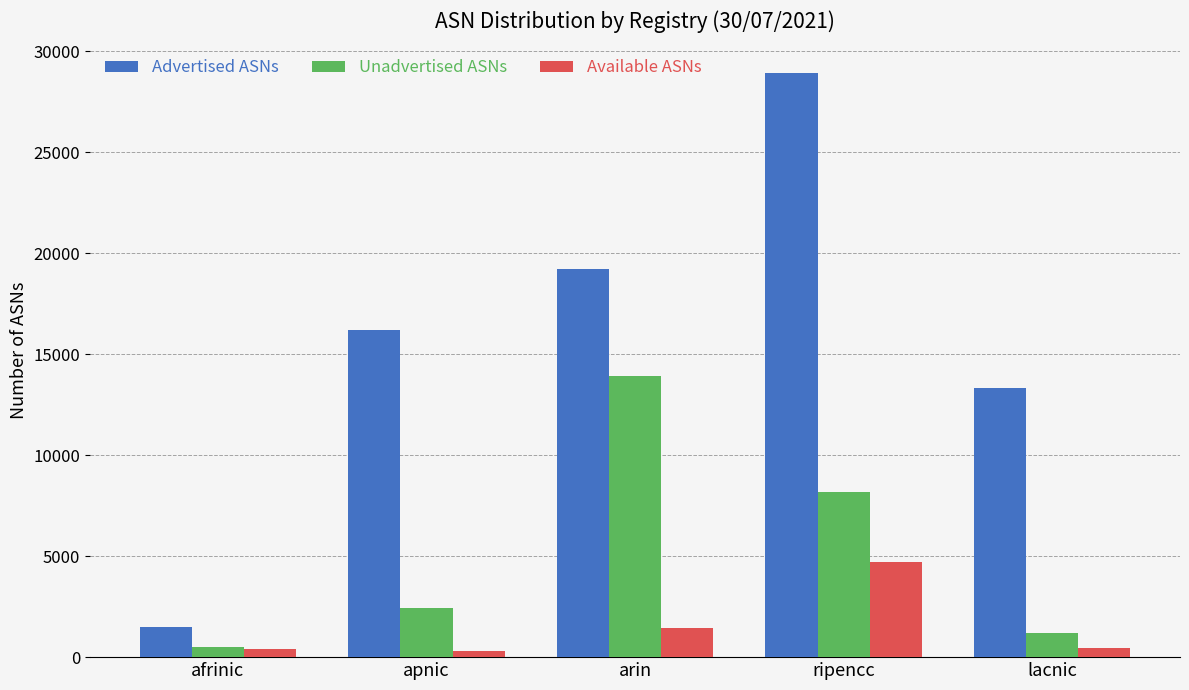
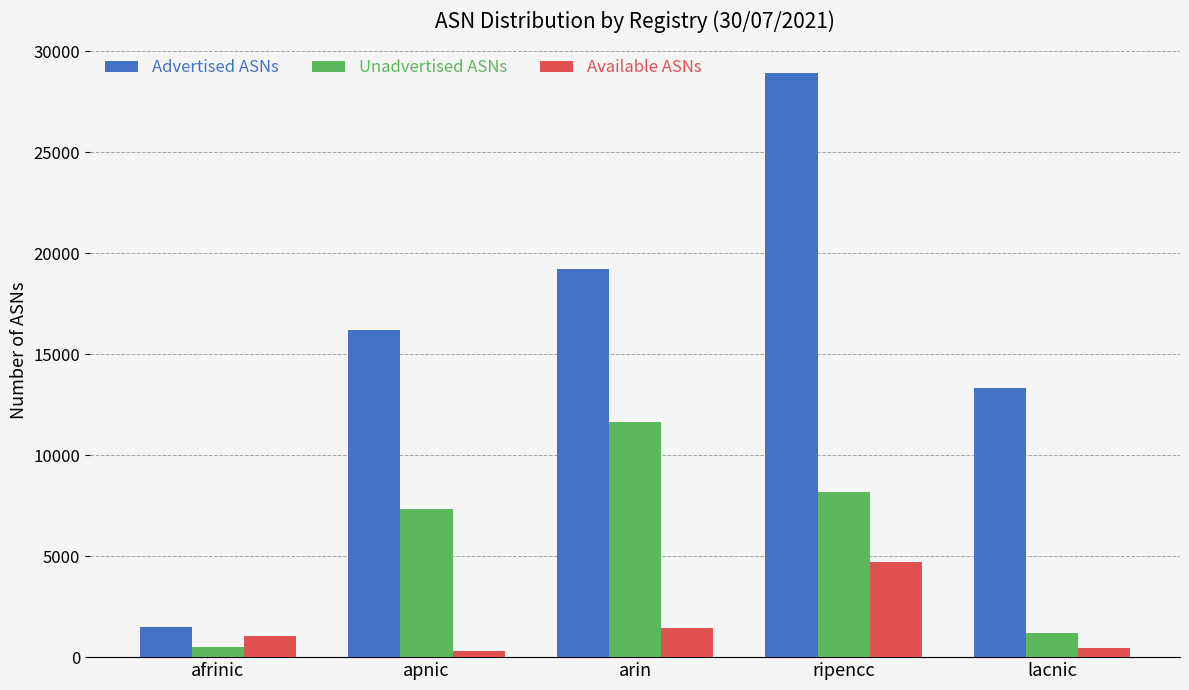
  {
    "Advertised ASNs": {
      "afrinic": 1500,
      "apnic": 16200,
      "arin": 19200,
      "ripencc": 28900,
      "lacnic": 13300
    },
    "Unadvertised ASNs": {
      "afrinic": 500,
-     "apnic": 2500,
-     "arin": 13900,
+     "apnic": 7300,
+     "arin": 11600,
      "ripencc": 8200,
      "lacnic": 1200
    },
    "Available ASNs": {
-     "afrinic": 400,
+     "afrinic": 1000,
      "apnic": 300,
      "arin": 1400,
      "ripencc": 4700,
      "lacnic": 500
    }
  }
